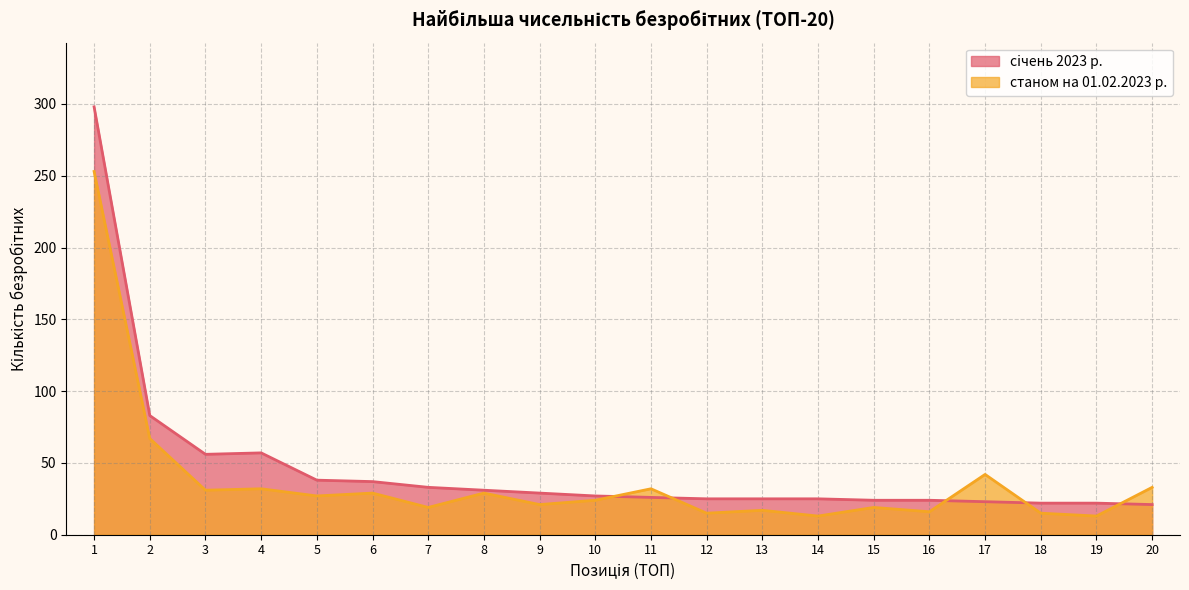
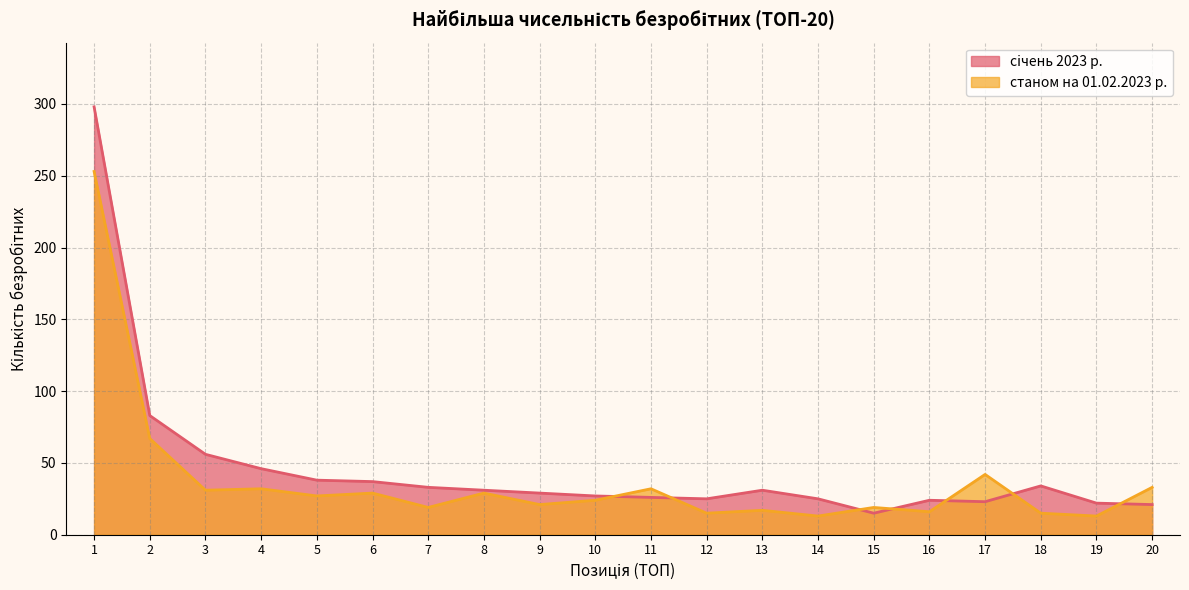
  {
    "січень 2023 р.": {
      "1": 298,
      "2": 83,
      "3": 56,
-     "4": 57,
+     "4": 46,
      "5": 38,
      "6": 37,
      "7": 33,
      "8": 31,
      "9": 29,
      "10": 27,
      "11": 26,
      "12": 25,
-     "13": 25,
+     "13": 31,
      "14": 25,
-     "15": 24,
+     "15": 15,
      "16": 24,
      "17": 23,
-     "18": 22,
+     "18": 34,
      "19": 22,
      "20": 21
    },
    "станом на 01.02.2023 р.": {
      "1": 253,
      "2": 67,
      "3": 31,
      "4": 32,
      "5": 27,
      "6": 29,
      "7": 19,
      "8": 29,
      "9": 21,
      "10": 24,
      "11": 32,
      "12": 15,
      "13": 17,
      "14": 13,
      "15": 19,
      "16": 16,
      "17": 42,
      "18": 15,
      "19": 13,
      "20": 33
    }
  }
